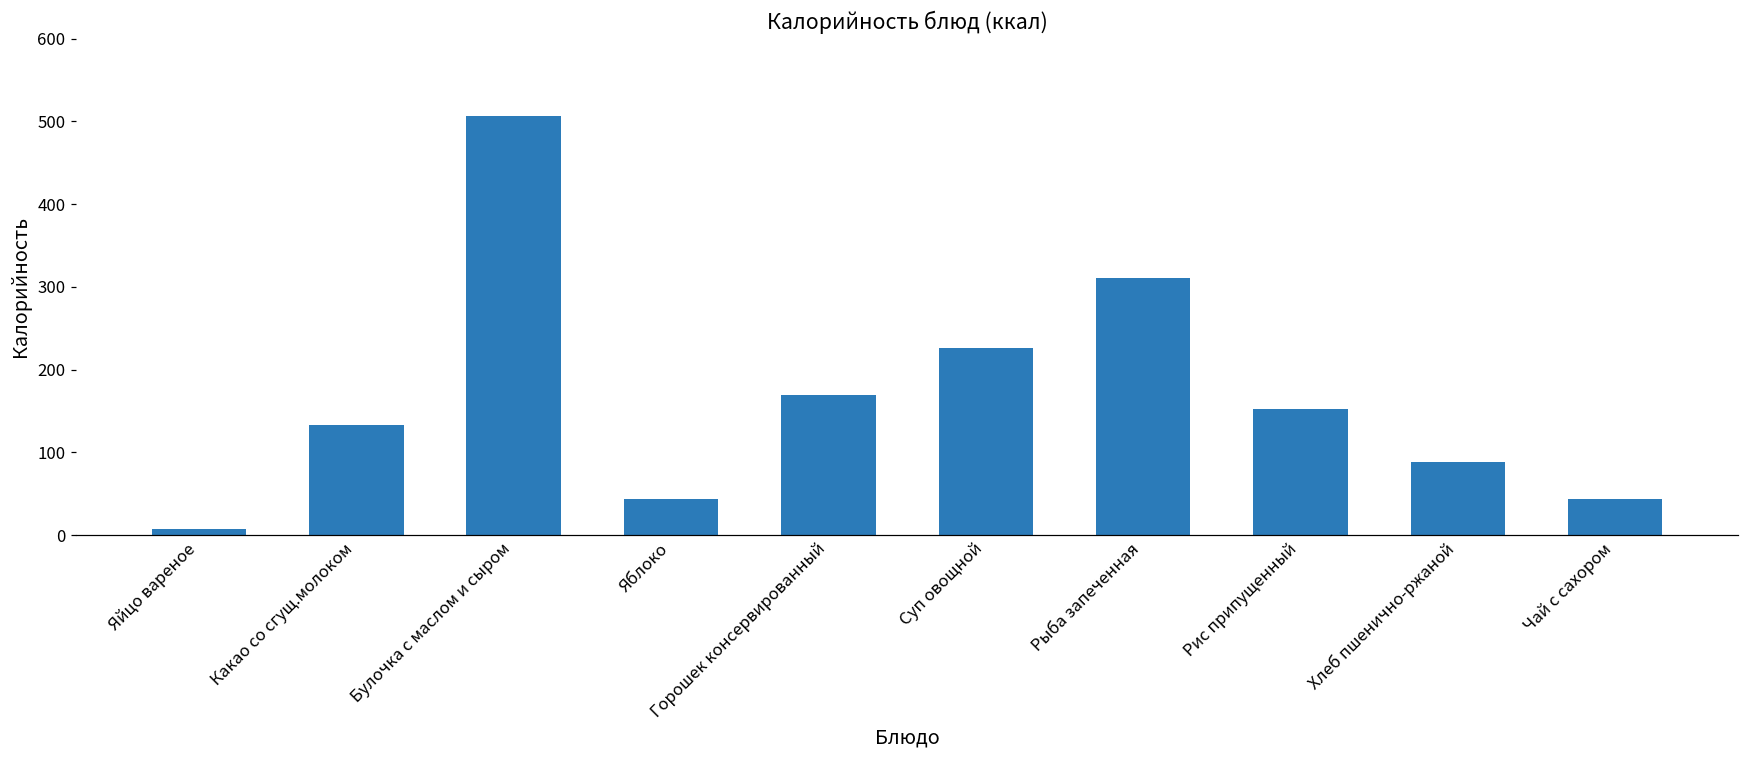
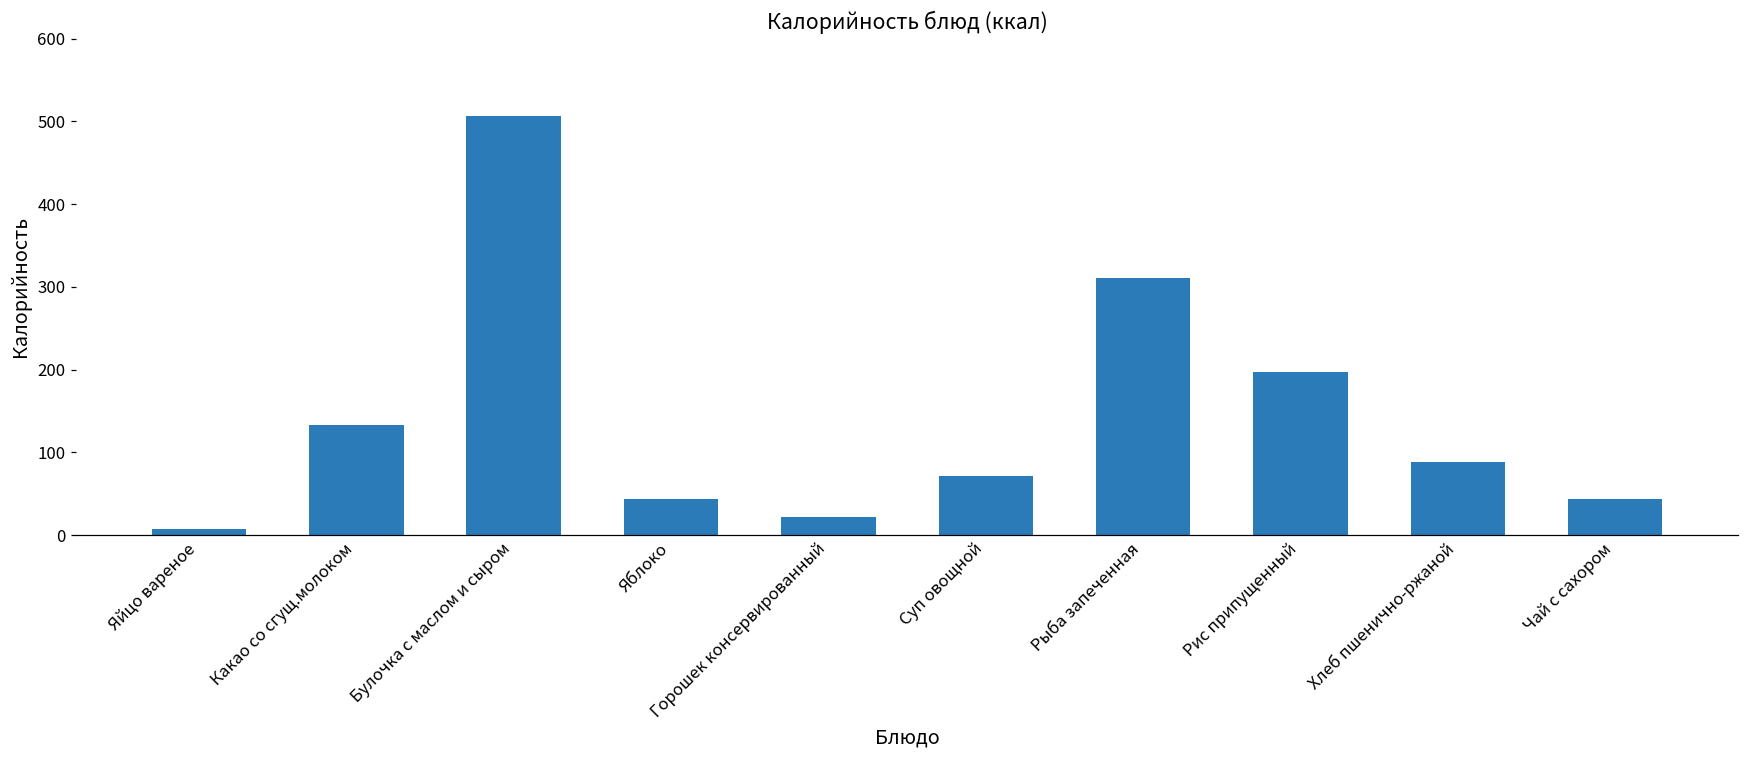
  {
    "Яйцо вареное": 10,
    "Какао со сгущ.молоком": 130,
    "Булочка с маслом и сыром": 510,
    "Яблоко": 40,
-   "Горошек консервированный": 170,
-   "Суп овощной": 230,
+   "Горошек консервированный": 20,
+   "Суп овощной": 70,
    "Рыба запеченная": 310,
-   "Рис припущенный": 150,
+   "Рис припущенный": 200,
    "Хлеб пшенично-ржаной": 90,
    "Чай с сахором": 40
  }
